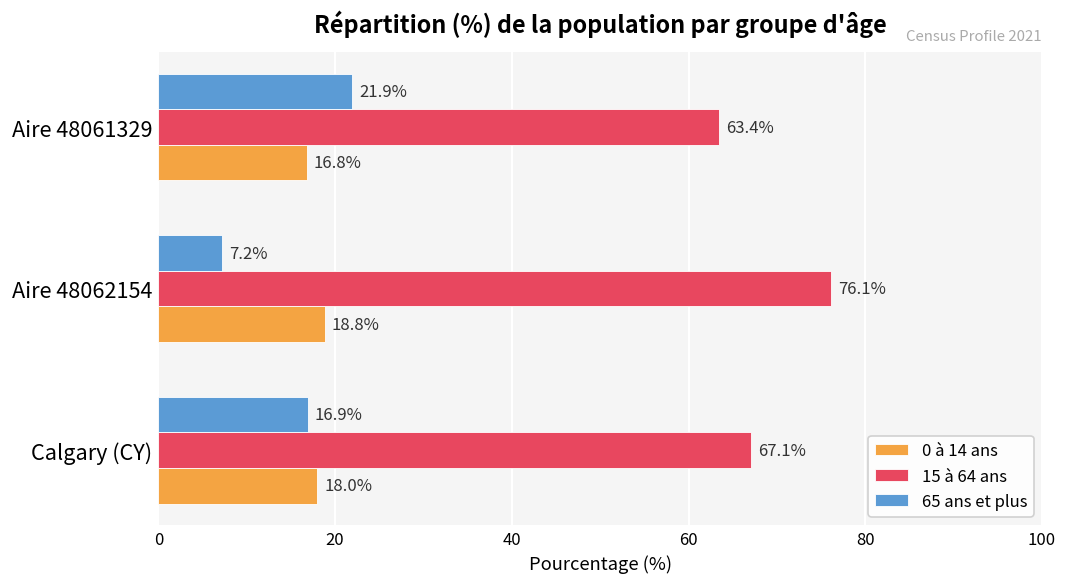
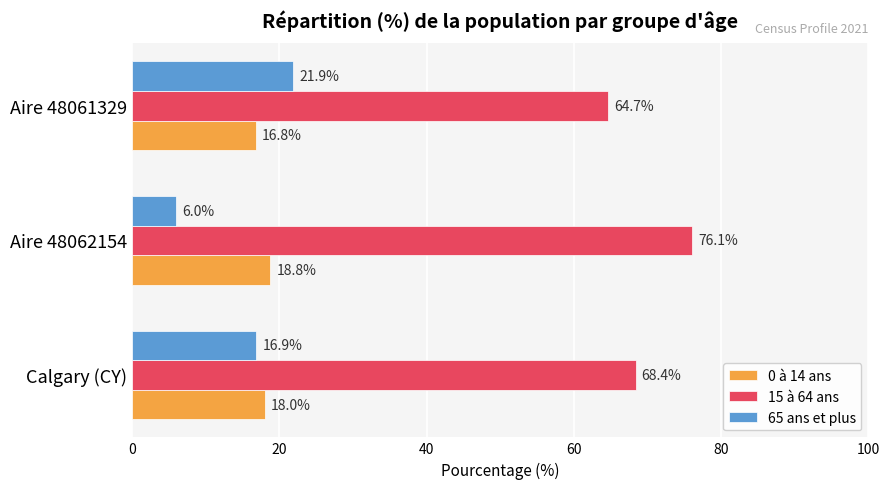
  {
    "0 à 14 ans": {
      "Aire 48061329": "16.8%",
      "Aire 48062154": "18.8%",
      "Calgary (CY)": "18.0%"
    },
    "15 à 64 ans": {
-     "Aire 48061329": "63.4%",
+     "Aire 48061329": "64.7%",
      "Aire 48062154": "76.1%",
-     "Calgary (CY)": "67.1%"
+     "Calgary (CY)": "68.4%"
    },
    "65 ans et plus": {
      "Aire 48061329": "21.9%",
-     "Aire 48062154": "7.2%",
+     "Aire 48062154": "6.0%",
      "Calgary (CY)": "16.9%"
    }
  }
